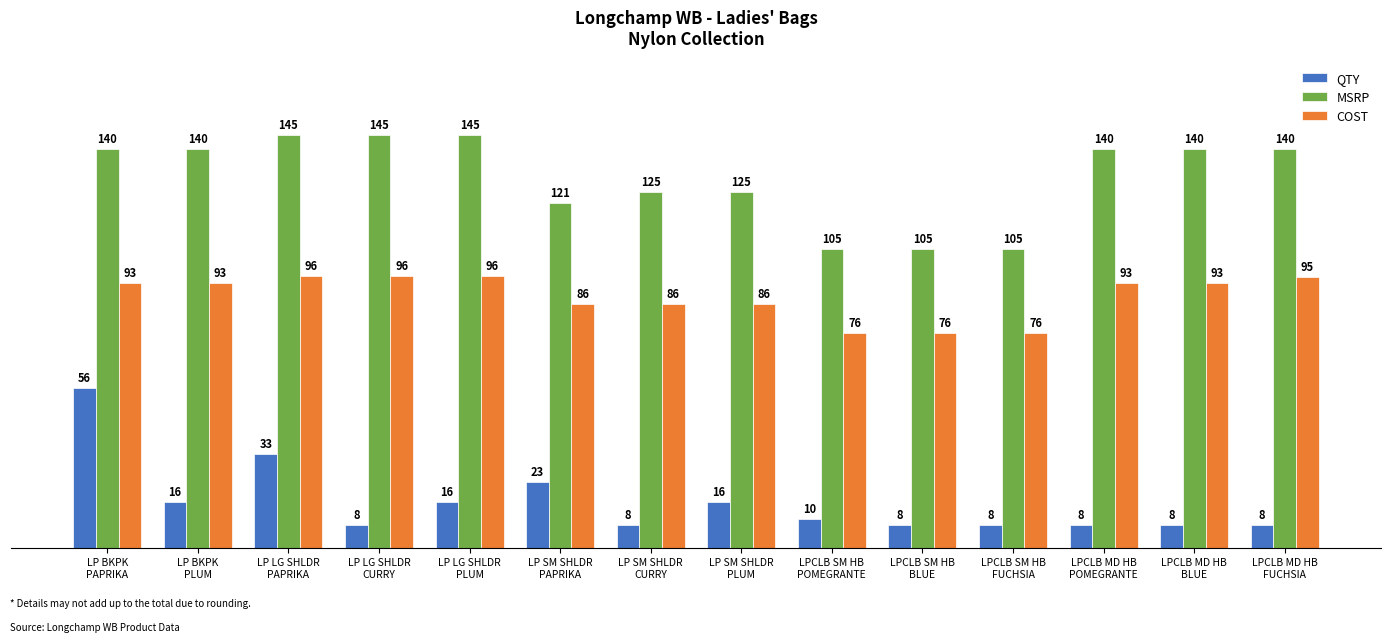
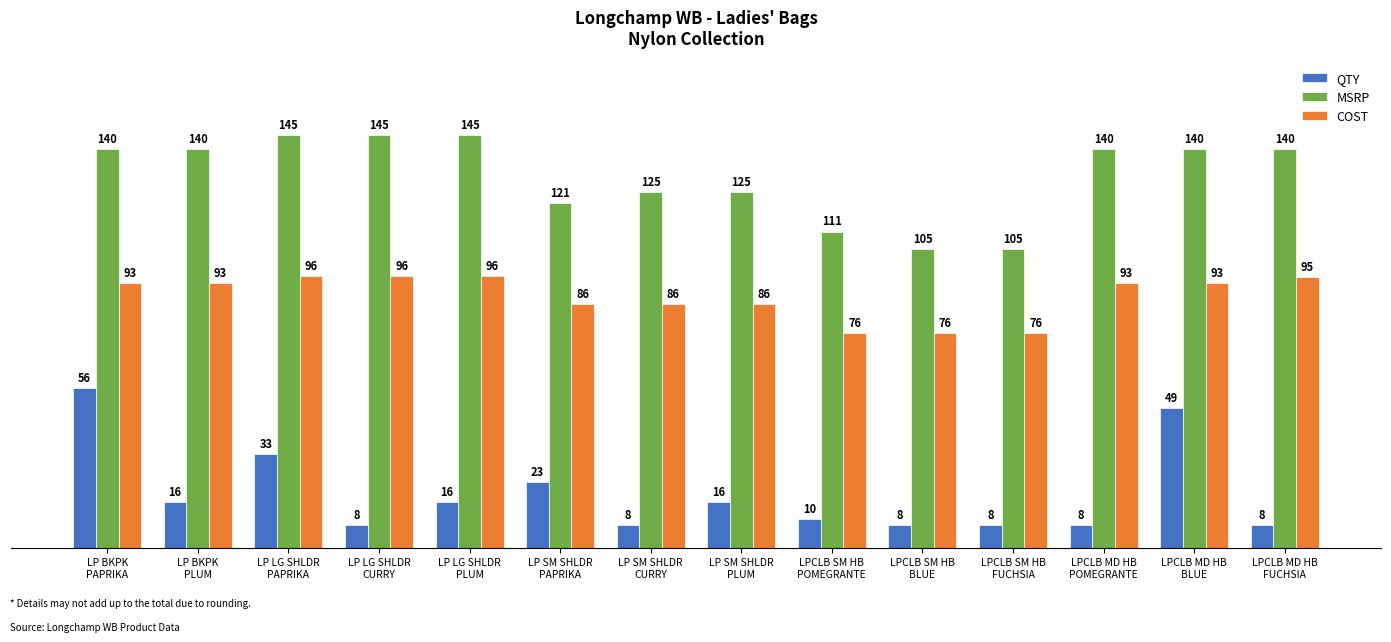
  {
    "QTY": {
      "LP BKPK PAPRIKA": 56,
      "LP BKPK PLUM": 16,
      "LP LG SHLDR PAPRIKA": 33,
      "LP LG SHLDR CURRY": 8,
      "LP LG SHLDR PLUM": 16,
      "LP SM SHLDR PAPRIKA": 23,
      "LP SM SHLDR CURRY": 8,
      "LP SM SHLDR PLUM": 16,
      "LPCLB SM HB POMEGRANTE": 10,
      "LPCLB SM HB BLUE": 8,
      "LPCLB SM HB FUCHSIA": 8,
      "LPCLB MD HB POMEGRANTE": 8,
-     "LPCLB MD HB BLUE": 8,
+     "LPCLB MD HB BLUE": 49,
      "LPCLB MD HB FUCHSIA": 8
    },
    "MSRP": {
      "LP BKPK PAPRIKA": 140,
      "LP BKPK PLUM": 140,
      "LP LG SHLDR PAPRIKA": 145,
      "LP LG SHLDR CURRY": 145,
      "LP LG SHLDR PLUM": 145,
      "LP SM SHLDR PAPRIKA": 121,
      "LP SM SHLDR CURRY": 125,
      "LP SM SHLDR PLUM": 125,
-     "LPCLB SM HB POMEGRANTE": 105,
+     "LPCLB SM HB POMEGRANTE": 111,
      "LPCLB SM HB BLUE": 105,
      "LPCLB SM HB FUCHSIA": 105,
      "LPCLB MD HB POMEGRANTE": 140,
      "LPCLB MD HB BLUE": 140,
      "LPCLB MD HB FUCHSIA": 140
    },
    "COST": {
      "LP BKPK PAPRIKA": 93,
      "LP BKPK PLUM": 93,
      "LP LG SHLDR PAPRIKA": 96,
      "LP LG SHLDR CURRY": 96,
      "LP LG SHLDR PLUM": 96,
      "LP SM SHLDR PAPRIKA": 86,
      "LP SM SHLDR CURRY": 86,
      "LP SM SHLDR PLUM": 86,
      "LPCLB SM HB POMEGRANTE": 76,
      "LPCLB SM HB BLUE": 76,
      "LPCLB SM HB FUCHSIA": 76,
      "LPCLB MD HB POMEGRANTE": 93,
      "LPCLB MD HB BLUE": 93,
      "LPCLB MD HB FUCHSIA": 95
    }
  }
